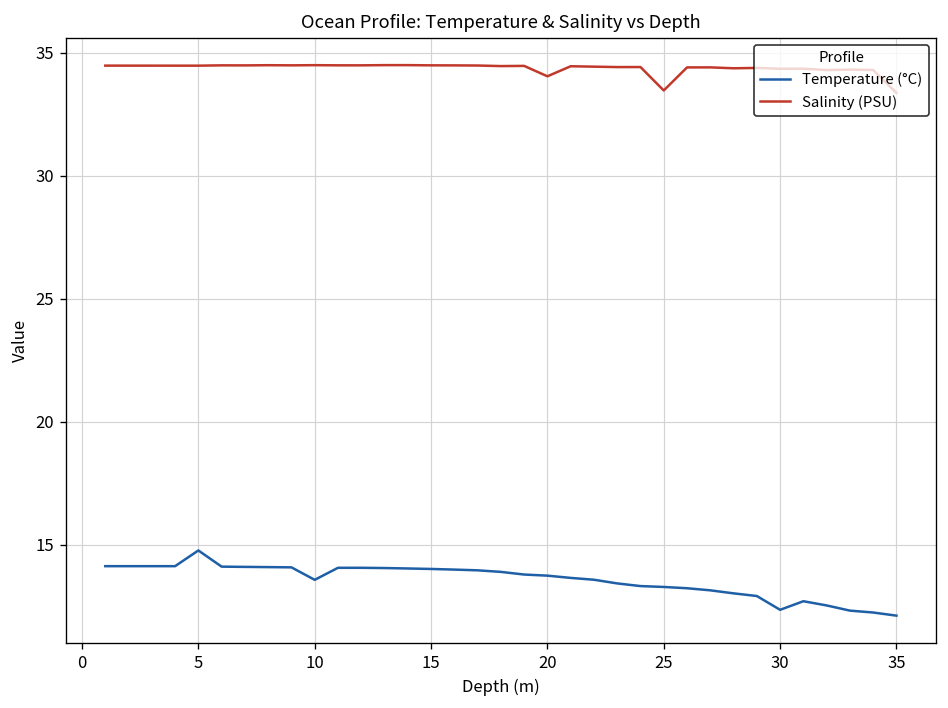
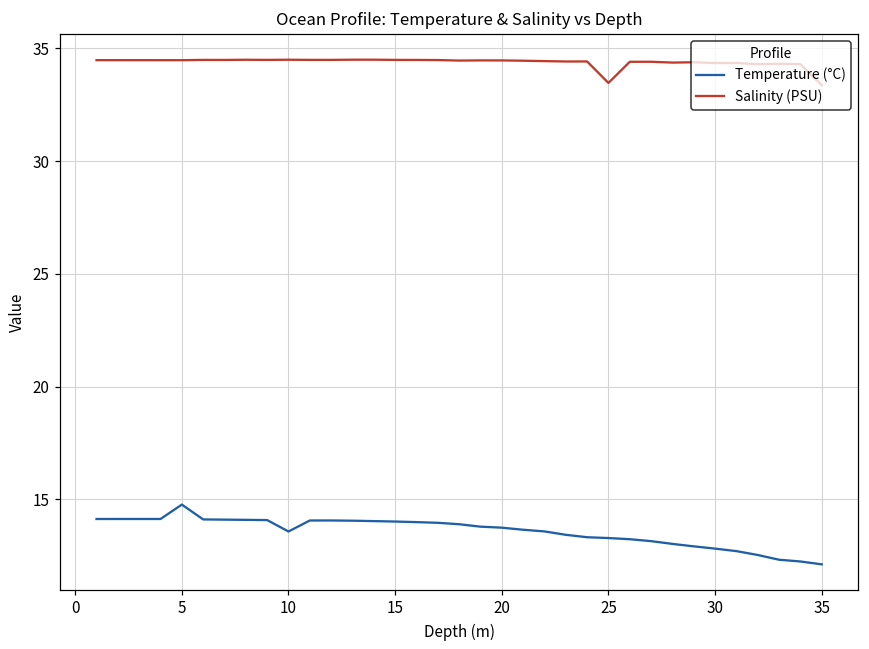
  {
    "Temperature (°C)": {
      "5": 14.8,
      "10": 13.6,
      "15": 14.0,
      "20": 13.7,
      "25": 13.3,
-     "30": 12.4,
+     "30": 12.8,
      "35": 12.1
    },
    "Salinity (PSU)": {
      "5": 34.5,
      "10": 34.5,
      "15": 34.5,
-     "20": 34.0,
+     "20": 34.5,
      "25": 33.5
    }
  }
